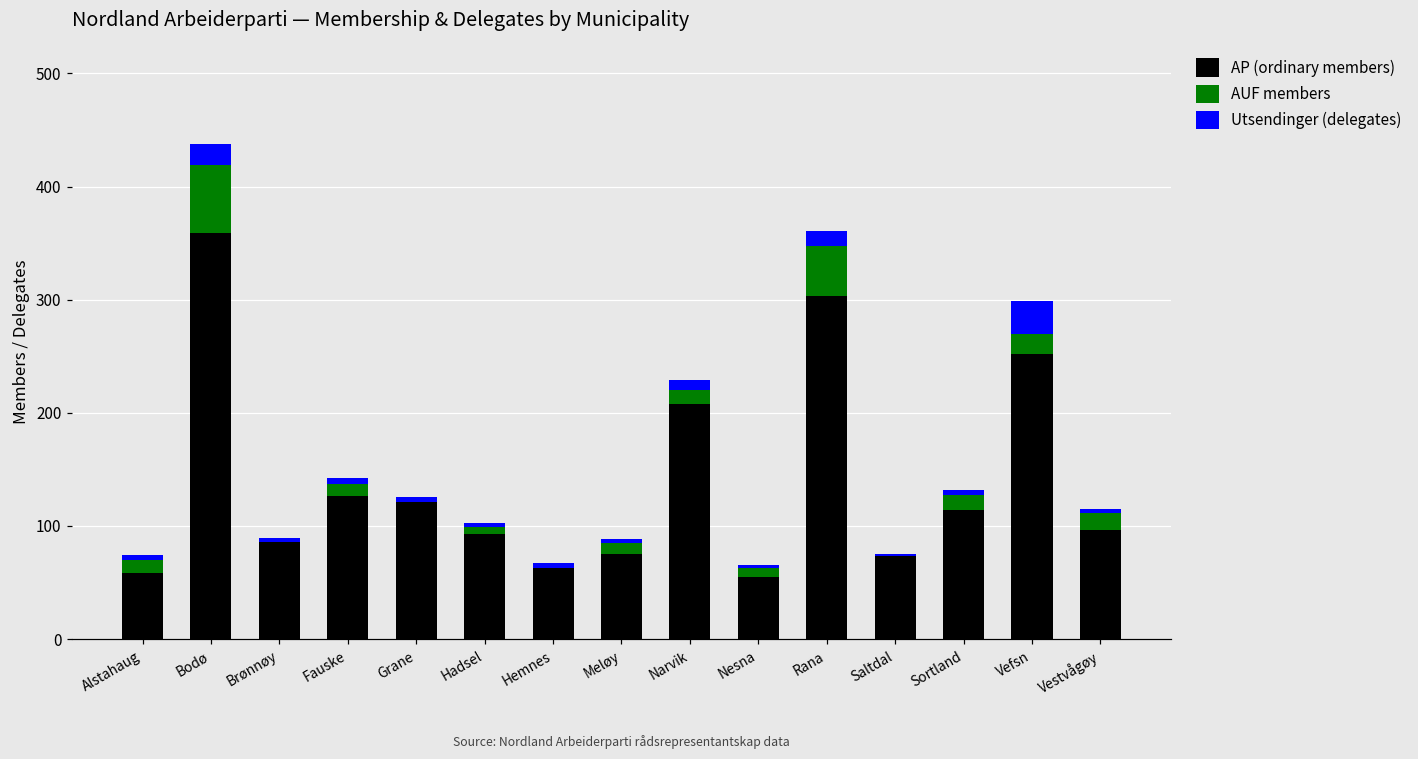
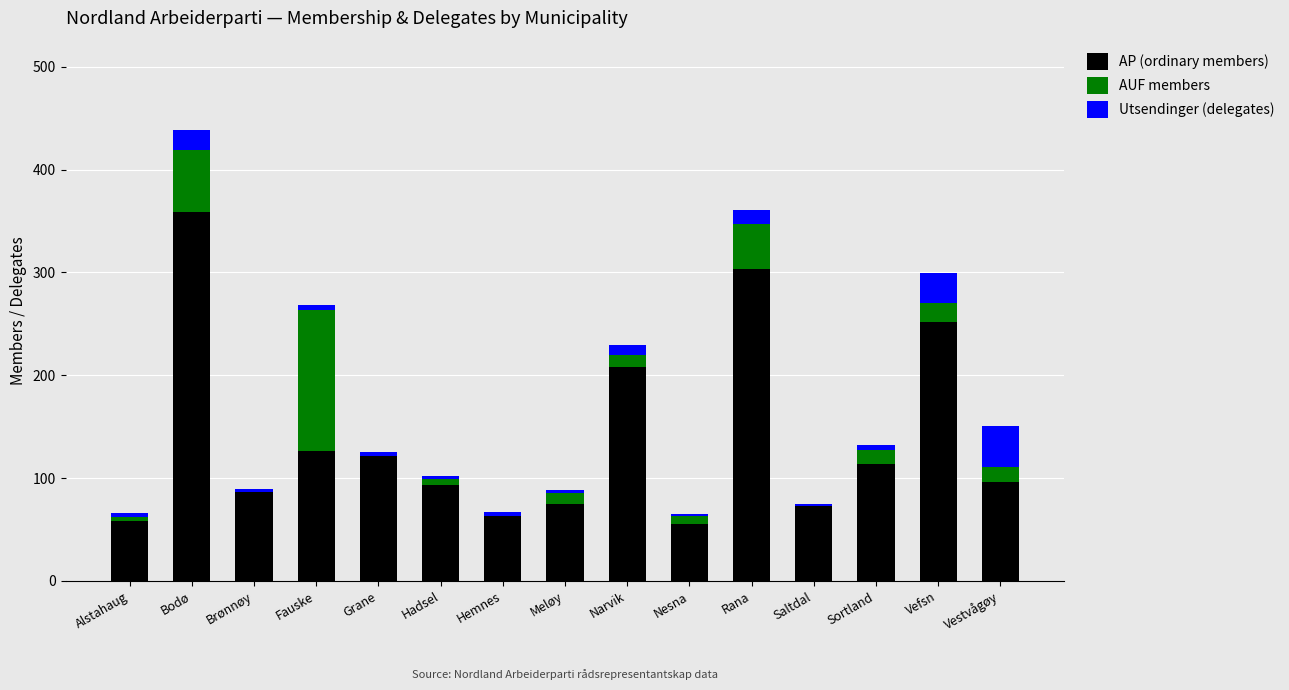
  {
    "AP (ordinary members)": {
      "Alstahaug": 58,
      "Bodø": 359,
      "Brønnøy": 86,
      "Fauske": 126,
      "Grane": 121,
      "Hadsel": 93,
      "Hemnes": 63,
      "Meløy": 75,
      "Narvik": 208,
      "Nesna": 55,
      "Rana": 303,
      "Saltdal": 73,
      "Sortland": 114,
      "Vefsn": 252,
      "Vestvågøy": 96
    },
    "AUF members": {
-     "Alstahaug": 12,
+     "Alstahaug": 4,
      "Bodø": 60,
      "Brønnøy": 0,
-     "Fauske": 11,
+     "Fauske": 137,
      "Grane": 0,
      "Hadsel": 6,
      "Hemnes": 0,
      "Meløy": 10,
      "Narvik": 12,
      "Nesna": 8,
      "Rana": 44,
      "Saltdal": 0,
      "Sortland": 13,
      "Vefsn": 18,
      "Vestvågøy": 15
    },
    "Utsendinger (delegates)": {
      "Alstahaug": 4,
      "Bodø": 19,
      "Brønnøy": 3,
      "Fauske": 5,
      "Grane": 4,
      "Hadsel": 3,
      "Hemnes": 4,
      "Meløy": 3,
      "Narvik": 9,
      "Rana": 14,
      "Sortland": 5,
      "Vefsn": 29,
-     "Vestvågøy": 4
+     "Vestvågøy": 40
    }
  }
